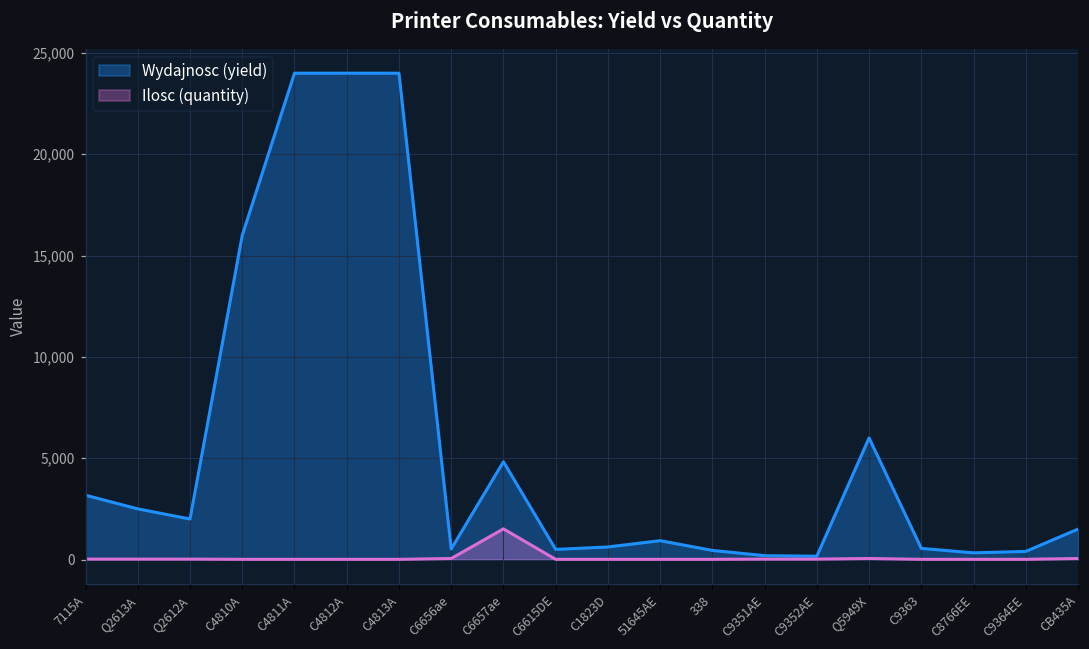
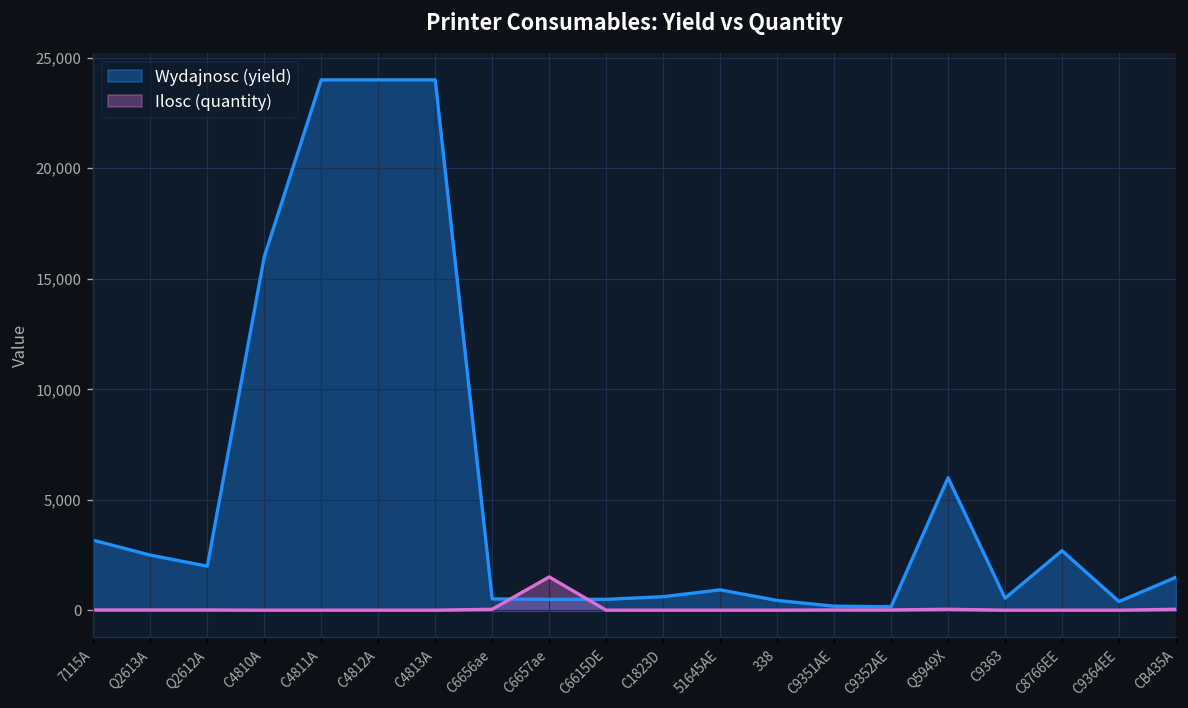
  {
    "Wydajnosc (yield)": {
      "7115A": "3,200",
      "Q2613A": "2,500",
      "Q2612A": "2,000",
      "C4810A": "16,000",
      "C4811A": "24,000",
      "C4812A": "24,000",
      "C4813A": "24,000",
      "C6656ae": "500",
-     "C6657ae": "4,800",
+     "C6657ae": "500",
      "C6615DE": "500",
      "C1823D": "600",
      "51645AE": "900",
      "338": "500",
      "C9351AE": "200",
      "C9352AE": "200",
      "Q5949X": "6,000",
      "C9363": "600",
-     "C8766EE": "300",
+     "C8766EE": "2,700",
      "C9364EE": "400",
      "CB435A": "1,500"
    },
    "Ilosc (quantity)": {
      "7115A": "0",
      "Q2613A": "0",
      "Q2612A": "0",
      "C4810A": "0",
      "C4811A": "0",
      "C4812A": "0",
      "C4813A": "0",
      "C6656ae": "100",
      "C6657ae": "1,500",
      "C6615DE": "0",
      "C1823D": "0",
      "51645AE": "0",
      "338": "0",
      "C9351AE": "0",
      "C9352AE": "0",
      "Q5949X": "100",
      "C9363": "0",
      "C8766EE": "0",
      "C9364EE": "0",
      "CB435A": "100"
    }
  }
